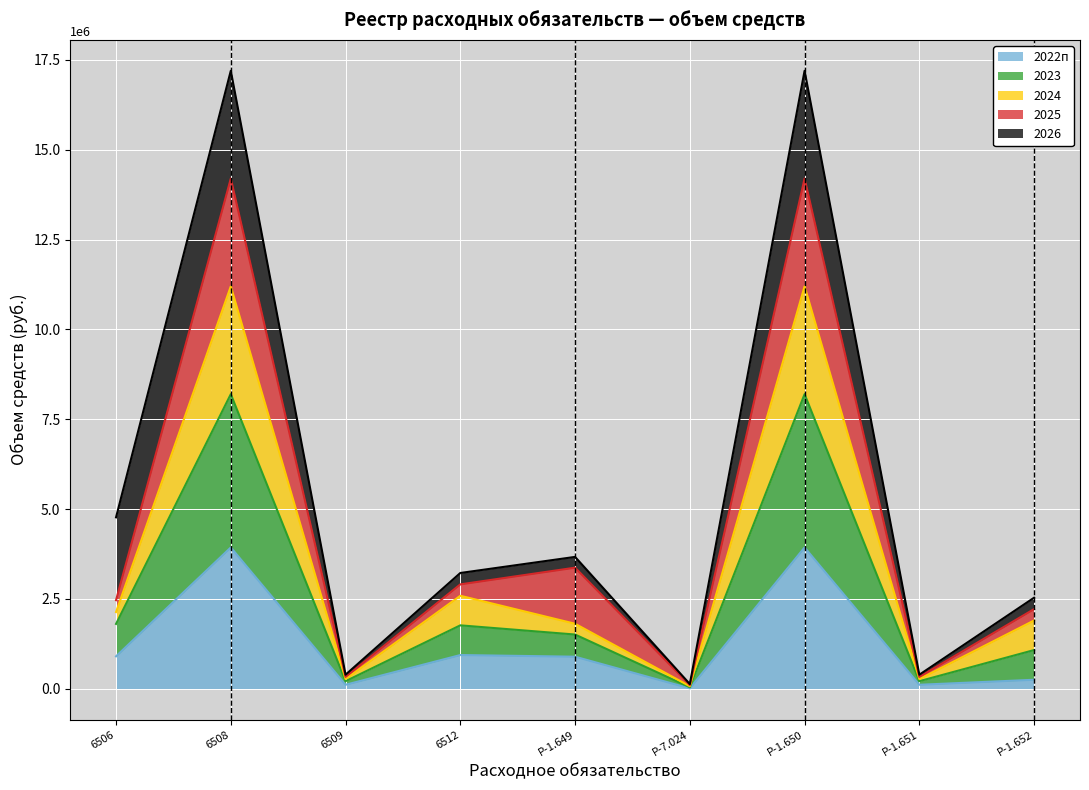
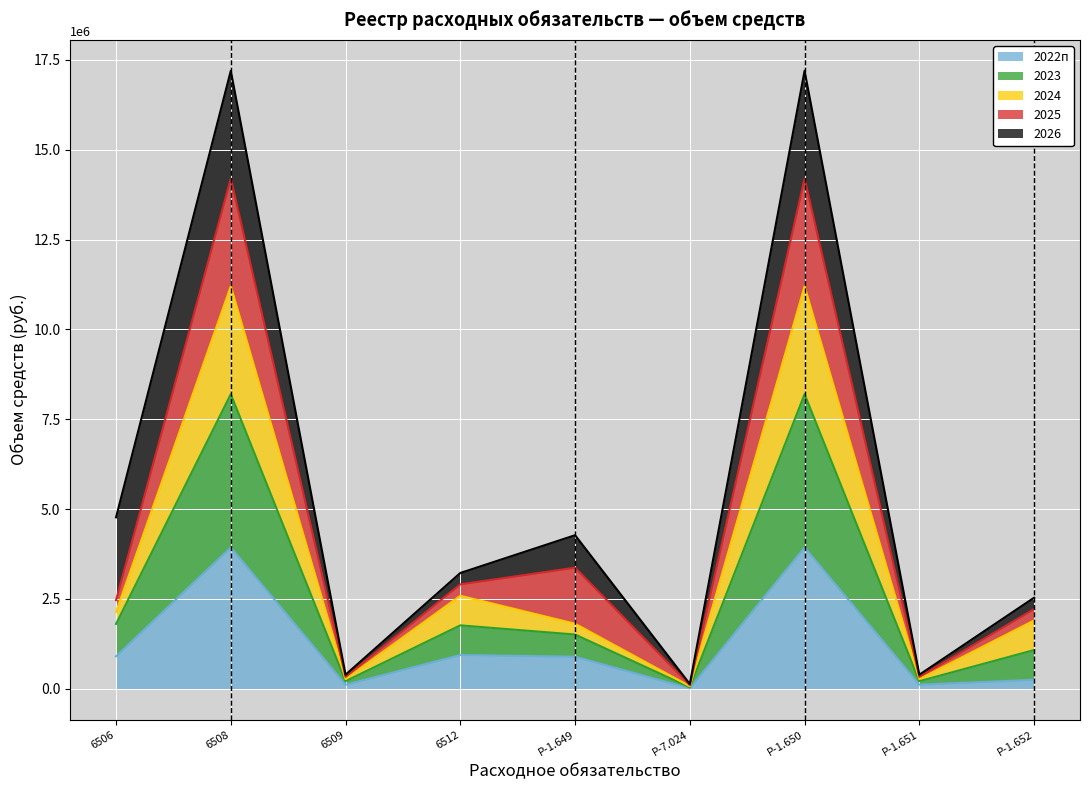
  {
    "2022п": {
      "6506": 900000,
      "6508": 3900000,
      "6509": 100000,
      "6512": 900000,
      "Р-1.649": 900000,
      "Р-1.650": 3900000,
      "Р-1.651": 100000,
      "Р-1.652": 200000
    },
    "2023": {
      "6506": 900000,
      "6508": 4300000,
      "6512": 800000,
      "Р-1.649": 600000,
      "Р-1.650": 4300000,
      "Р-1.652": 800000
    },
    "2024": {
      "6506": 300000,
      "6508": 3000000,
      "6512": 800000,
      "Р-1.649": 300000,
      "Р-1.650": 3000000,
      "Р-1.652": 800000
    },
    "2025": {
      "6506": 300000,
      "6508": 3000000,
      "6512": 300000,
      "Р-1.649": 1600000,
      "Р-1.650": 3000000,
      "Р-1.652": 300000
    },
    "2026": {
      "6506": 2300000,
      "6508": 3000000,
      "6512": 300000,
-     "Р-1.649": 300000,
+     "Р-1.649": 900000,
      "Р-1.650": 3000000,
      "Р-1.652": 300000
    }
  }
